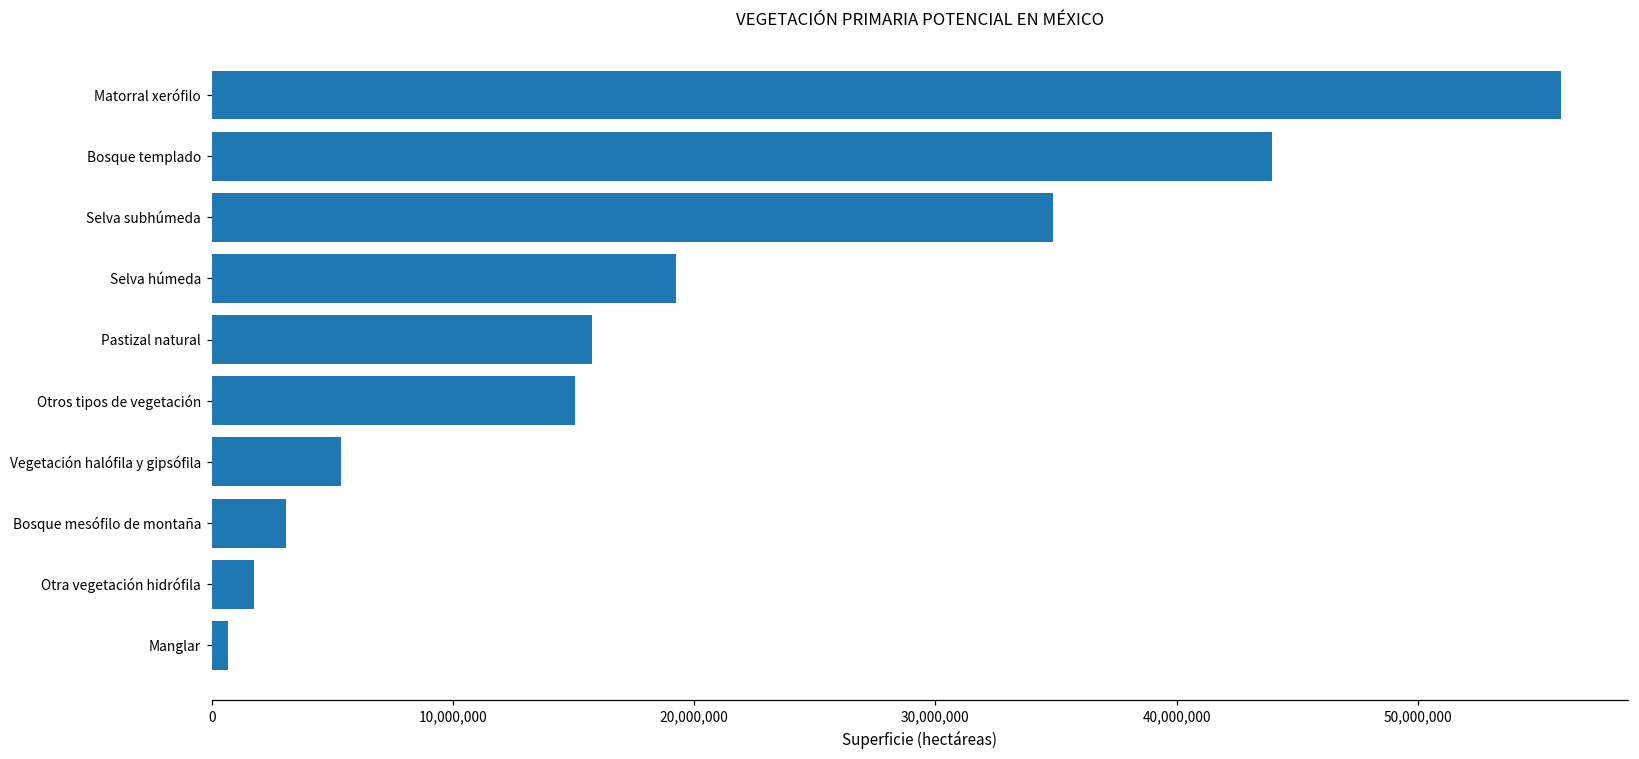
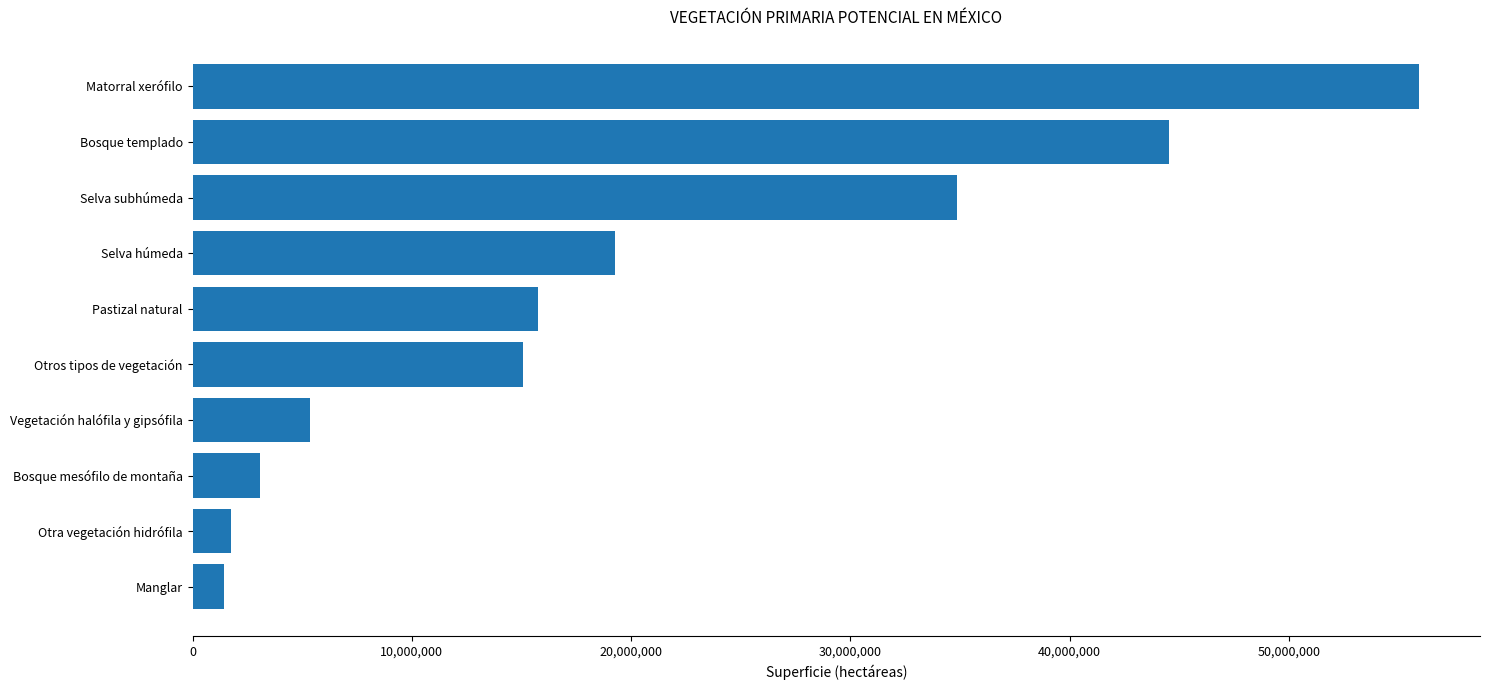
  {
    "Matorral xerófilo": "55,900,000",
-   "Bosque templado": "44,000,000",
+   "Bosque templado": "44,500,000",
    "Selva subhúmeda": "34,900,000",
    "Selva húmeda": "19,300,000",
    "Pastizal natural": "15,800,000",
    "Otros tipos de vegetación": "15,100,000",
    "Vegetación halófila y gipsófila": "5,300,000",
    "Bosque mesófilo de montaña": "3,100,000",
    "Otra vegetación hidrófila": "1,700,000",
-   "Manglar": "700,000"
+   "Manglar": "1,500,000"
  }
